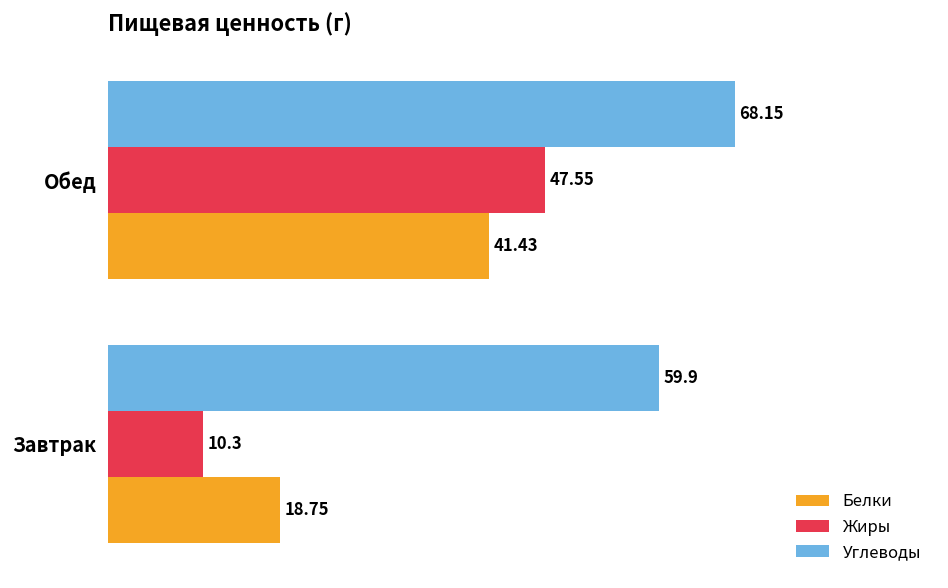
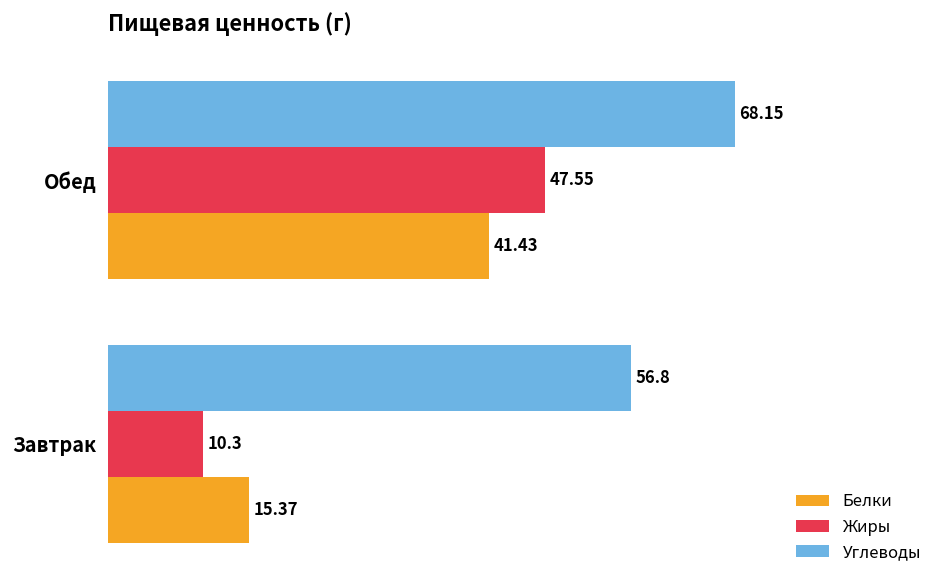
  {
    "Белки": {
      "Обед": 41.43,
-     "Завтрак": 18.75
+     "Завтрак": 15.37
    },
    "Жиры": {
      "Обед": 47.55,
      "Завтрак": 10.3
    },
    "Углеводы": {
      "Обед": 68.15,
-     "Завтрак": 59.9
+     "Завтрак": 56.8
    }
  }
